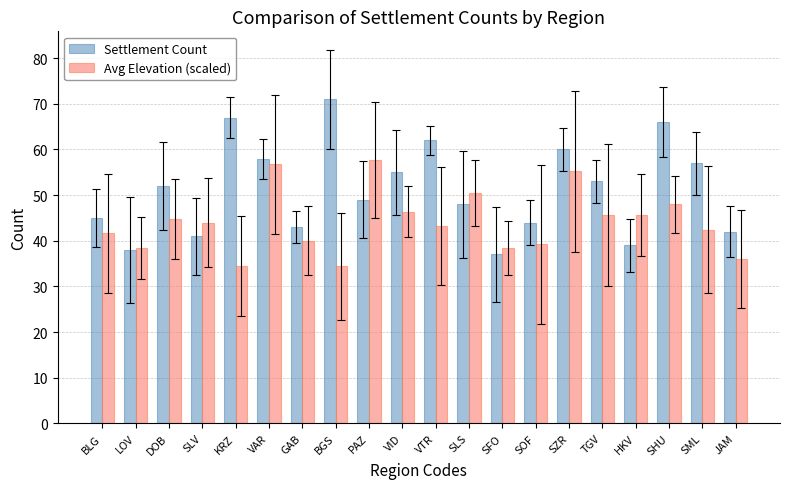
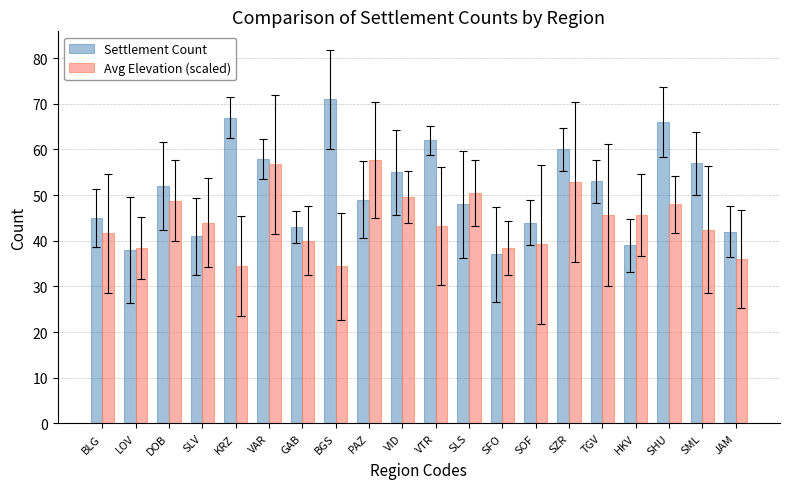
  {
    "Avg Elevation (scaled)": {
      "BLG": 42,
      "LOV": 38,
-     "DOB": 45,
+     "DOB": 49,
      "SLV": 44,
      "KRZ": 34,
      "VAR": 57,
      "GAB": 40,
      "BGS": 34,
      "PAZ": 58,
-     "VID": 46,
+     "VID": 50,
      "VTR": 43,
      "SLS": 50,
      "SFO": 38,
      "SOF": 39,
-     "SZR": 55,
+     "SZR": 53,
      "TGV": 46,
      "HKV": 46,
      "SHU": 48,
      "SML": 42,
      "JAM": 36
    }
  }
